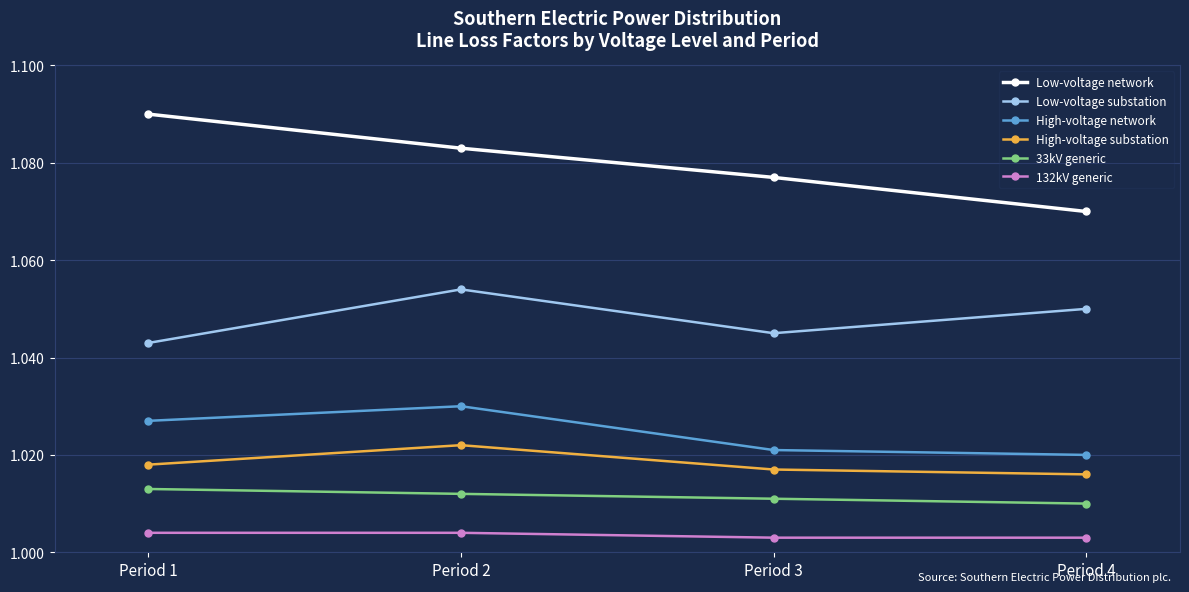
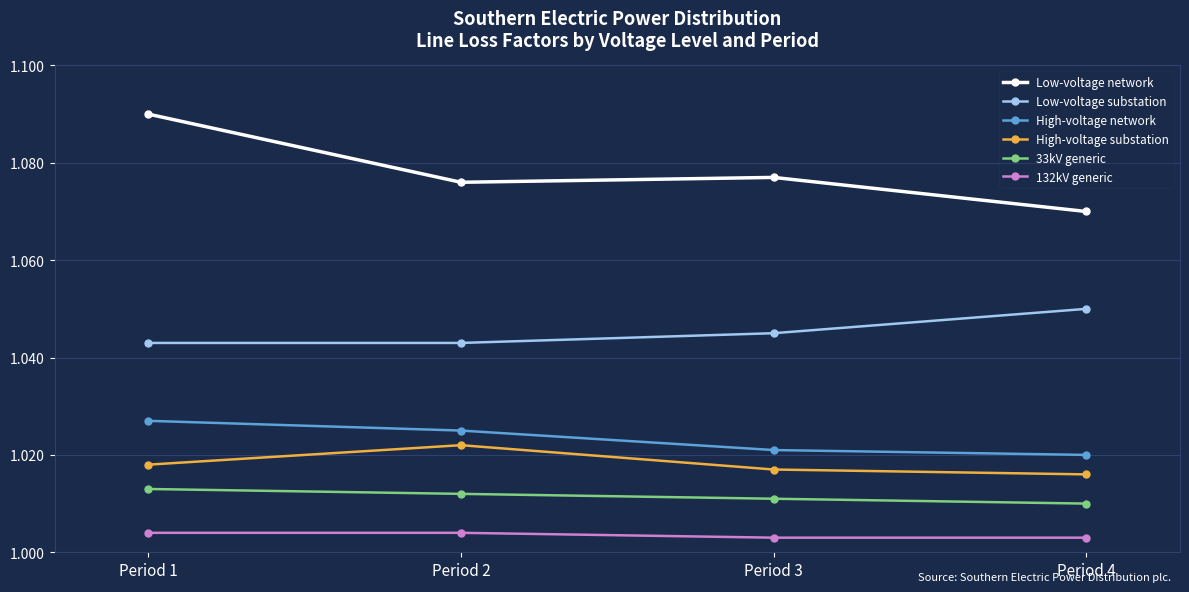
  {
    "Low-voltage network": {
      "Period 1": 1.090,
-     "Period 2": 1.083,
+     "Period 2": 1.076,
      "Period 3": 1.077,
      "Period 4": 1.070
    },
    "Low-voltage substation": {
      "Period 1": 1.043,
-     "Period 2": 1.054,
+     "Period 2": 1.043,
      "Period 3": 1.045,
      "Period 4": 1.050
    },
    "High-voltage network": {
      "Period 1": 1.027,
-     "Period 2": 1.030,
+     "Period 2": 1.025,
      "Period 3": 1.021,
      "Period 4": 1.020
    },
    "High-voltage substation": {
      "Period 1": 1.018,
      "Period 2": 1.022,
      "Period 3": 1.017,
      "Period 4": 1.016
    },
    "33kV generic": {
      "Period 1": 1.013,
      "Period 2": 1.012,
      "Period 3": 1.011,
      "Period 4": 1.010
    },
    "132kV generic": {
      "Period 1": 1.004,
      "Period 2": 1.004,
      "Period 3": 1.003,
      "Period 4": 1.003
    }
  }
